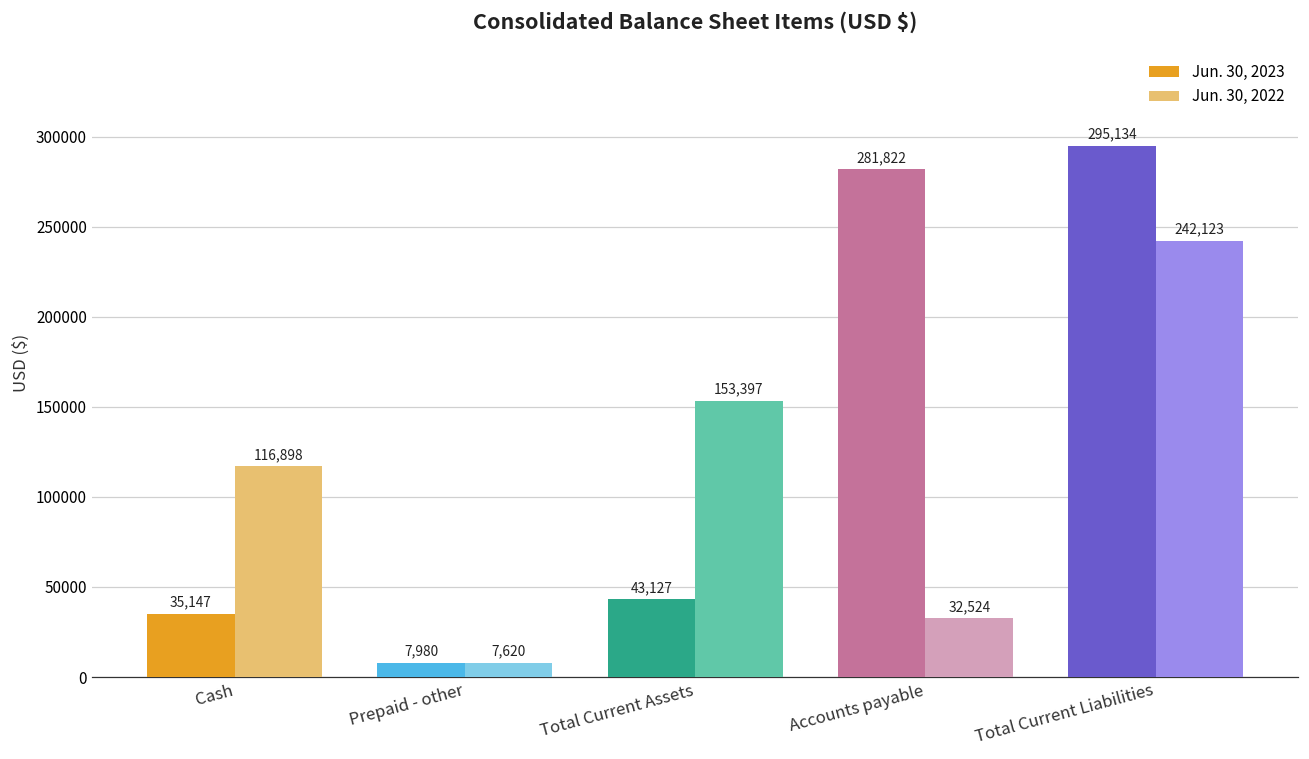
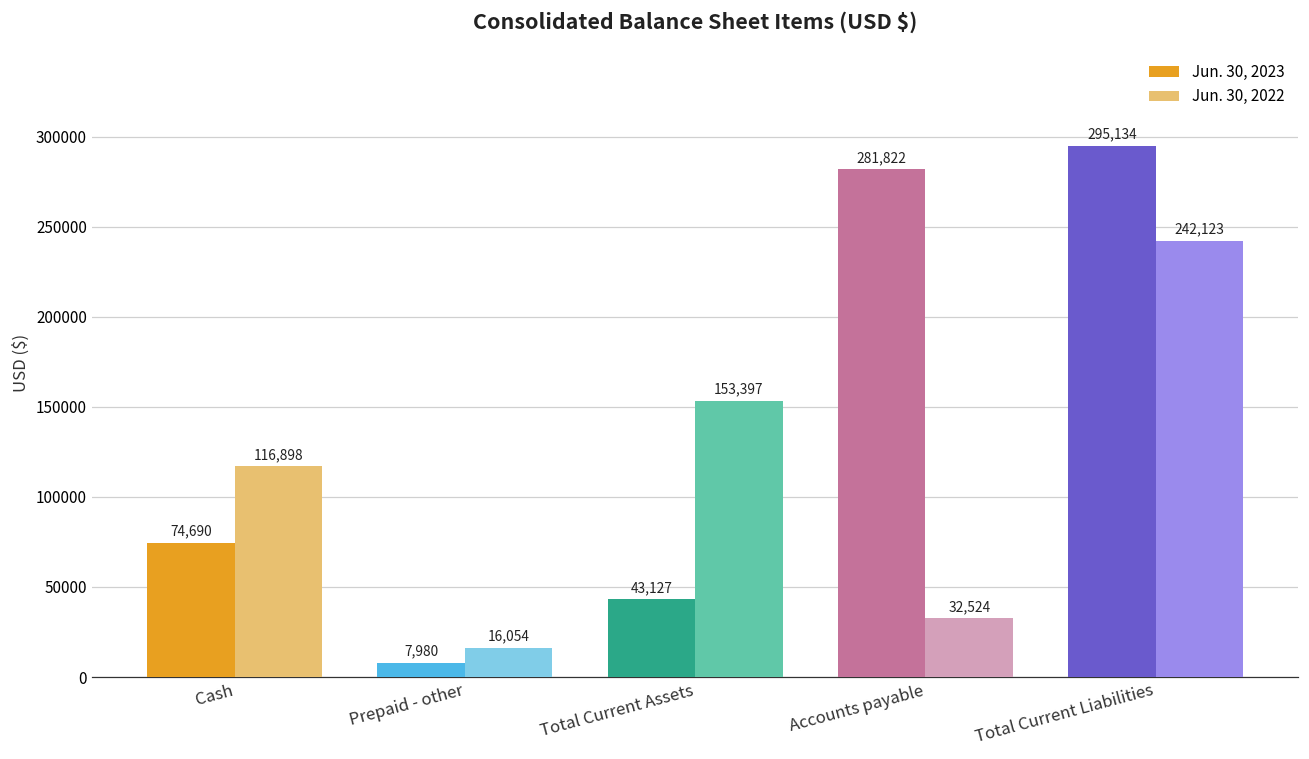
  {
    "Jun. 30, 2023": {
-     "Cash": "35,147",
+     "Cash": "74,690",
      "Prepaid - other": "7,980",
      "Total Current Assets": "43,127",
      "Accounts payable": "281,822",
      "Total Current Liabilities": "295,134"
    },
    "Jun. 30, 2022": {
      "Cash": "116,898",
-     "Prepaid - other": "7,620",
+     "Prepaid - other": "16,054",
      "Total Current Assets": "153,397",
      "Accounts payable": "32,524",
      "Total Current Liabilities": "242,123"
    }
  }
